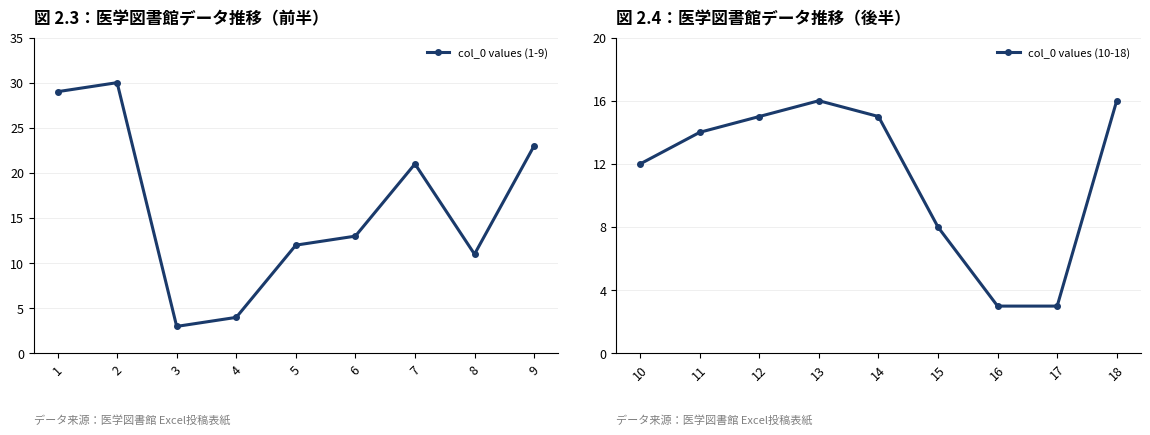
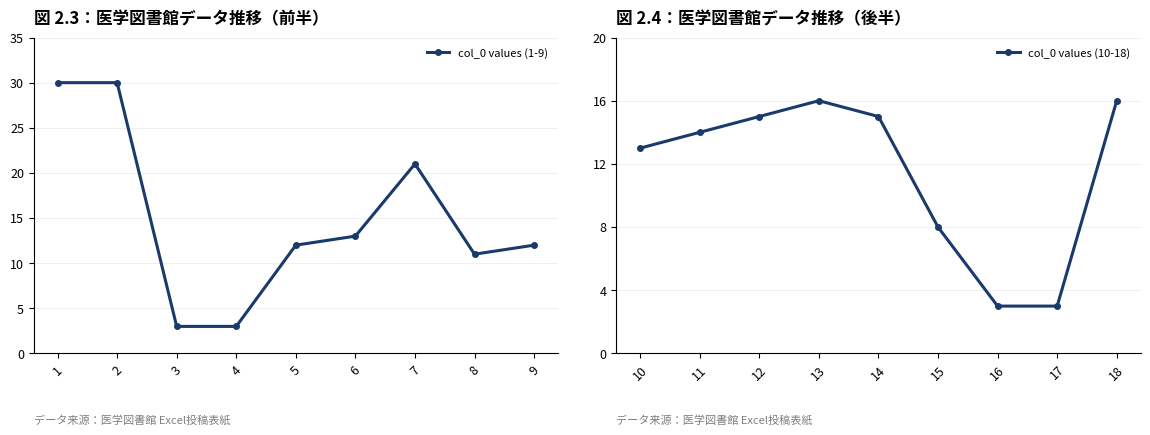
  {
    "図 2.3：医学図書館データ推移（前半）": {
-     "1": 29,
+     "1": 30,
      "2": 30,
      "3": 3,
-     "4": 4,
+     "4": 3,
      "5": 12,
      "6": 13,
      "7": 21,
      "8": 11,
-     "9": 23
+     "9": 12
    },
    "図 2.4：医学図書館データ推移（後半）": {
-     "10": 12,
+     "10": 13,
      "11": 14,
      "12": 15,
      "13": 16,
      "14": 15,
      "15": 8,
      "16": 3,
      "17": 3,
      "18": 16
    }
  }
